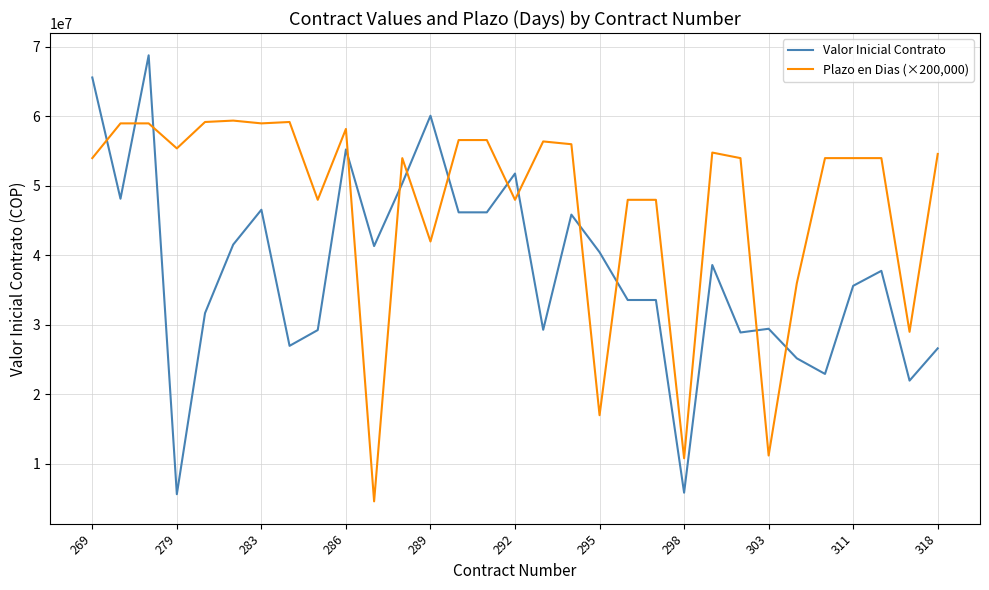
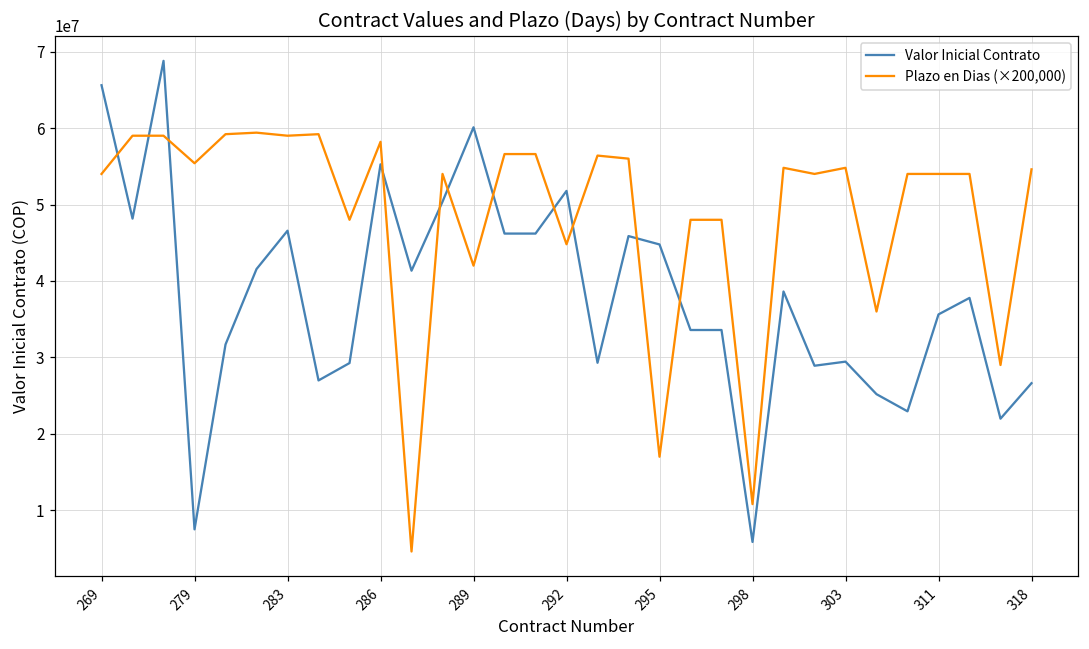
  {
    "Valor Inicial Contrato": {
      "269": 66000000,
-     "279": 6000000,
+     "279": 8000000,
      "283": 47000000,
      "286": 55000000,
      "289": 60000000,
      "292": 52000000,
-     "295": 40000000,
+     "295": 45000000,
      "298": 6000000,
      "303": 29000000,
      "311": 36000000,
      "318": 27000000
    },
    "Plazo en Dias (×200,000)": {
      "269": 54000000,
      "279": 55000000,
      "283": 59000000,
      "286": 58000000,
      "289": 42000000,
-     "292": 48000000,
+     "292": 45000000,
      "295": 17000000,
      "298": 11000000,
-     "303": 11000000,
+     "303": 55000000,
      "311": 54000000,
      "318": 55000000
    }
  }
